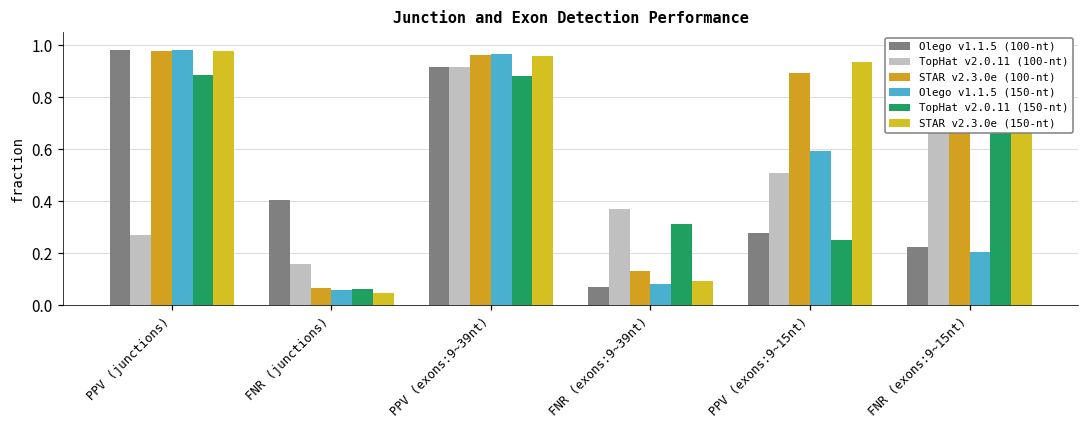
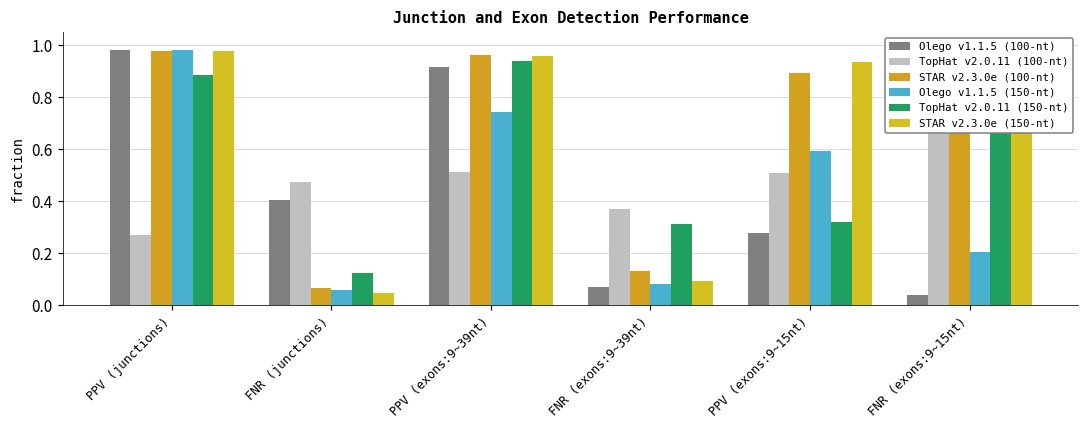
  {
    "Olego v1.1.5 (100-nt)": {
      "PPV (junctions)": 0.98,
      "FNR (junctions)": 0.41,
      "PPV (exons:9~39nt)": 0.92,
      "FNR (exons:9~39nt)": 0.07,
      "PPV (exons:9~15nt)": 0.28,
-     "FNR (exons:9~15nt)": 0.23
+     "FNR (exons:9~15nt)": 0.04
    },
    "TopHat v2.0.11 (100-nt)": {
      "PPV (junctions)": 0.27,
-     "FNR (junctions)": 0.16,
-     "PPV (exons:9~39nt)": 0.92,
+     "FNR (junctions)": 0.47,
+     "PPV (exons:9~39nt)": 0.51,
      "FNR (exons:9~39nt)": 0.37,
      "PPV (exons:9~15nt)": 0.51
    },
    "Olego v1.1.5 (150-nt)": {
      "PPV (junctions)": 0.98,
      "FNR (junctions)": 0.06,
-     "PPV (exons:9~39nt)": 0.97,
+     "PPV (exons:9~39nt)": 0.74,
      "FNR (exons:9~39nt)": 0.08,
      "PPV (exons:9~15nt)": 0.59,
      "FNR (exons:9~15nt)": 0.20
    },
    "TopHat v2.0.11 (150-nt)": {
      "PPV (junctions)": 0.89,
-     "FNR (junctions)": 0.06,
-     "PPV (exons:9~39nt)": 0.88,
+     "FNR (junctions)": 0.12,
+     "PPV (exons:9~39nt)": 0.94,
      "FNR (exons:9~39nt)": 0.31,
-     "PPV (exons:9~15nt)": 0.25
+     "PPV (exons:9~15nt)": 0.32
    }
  }
